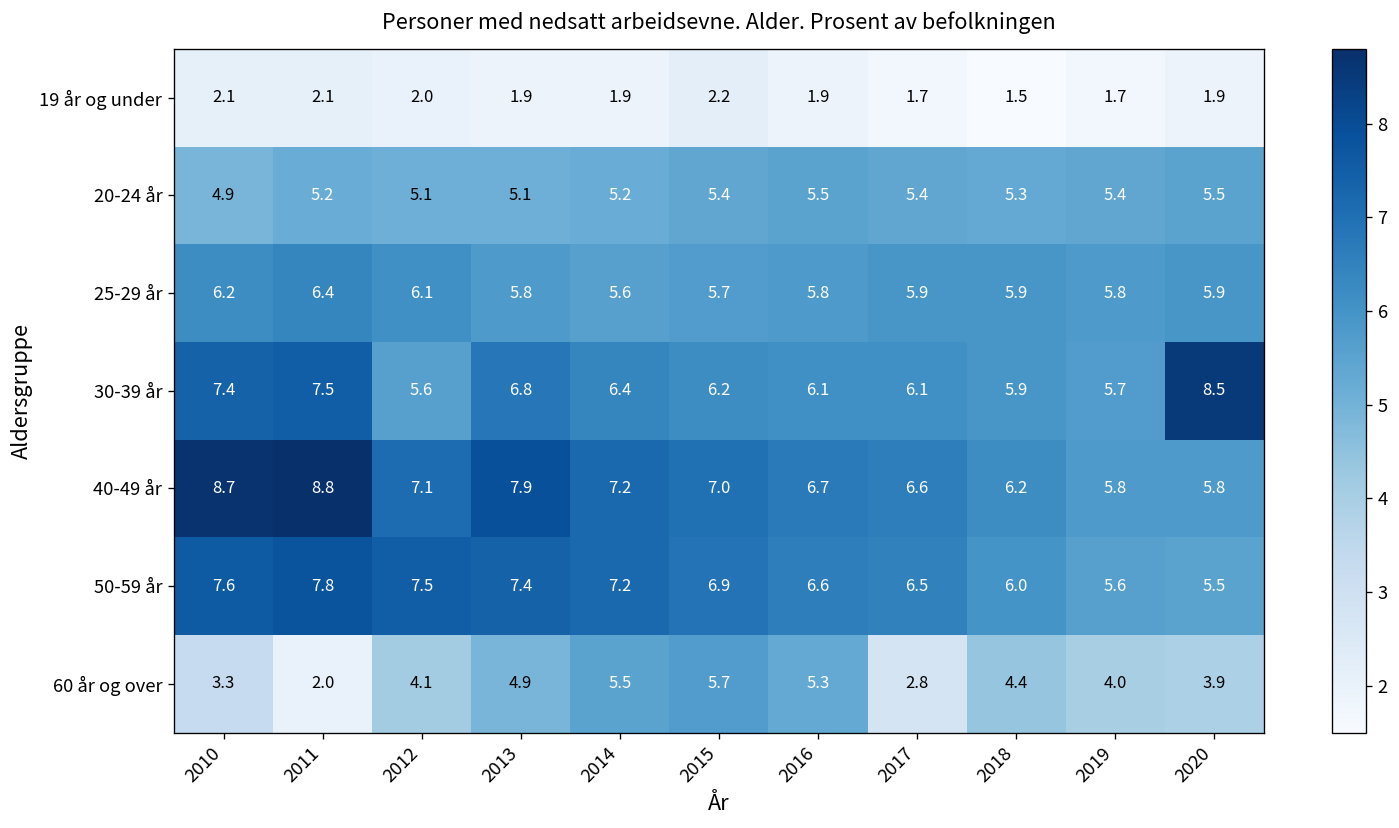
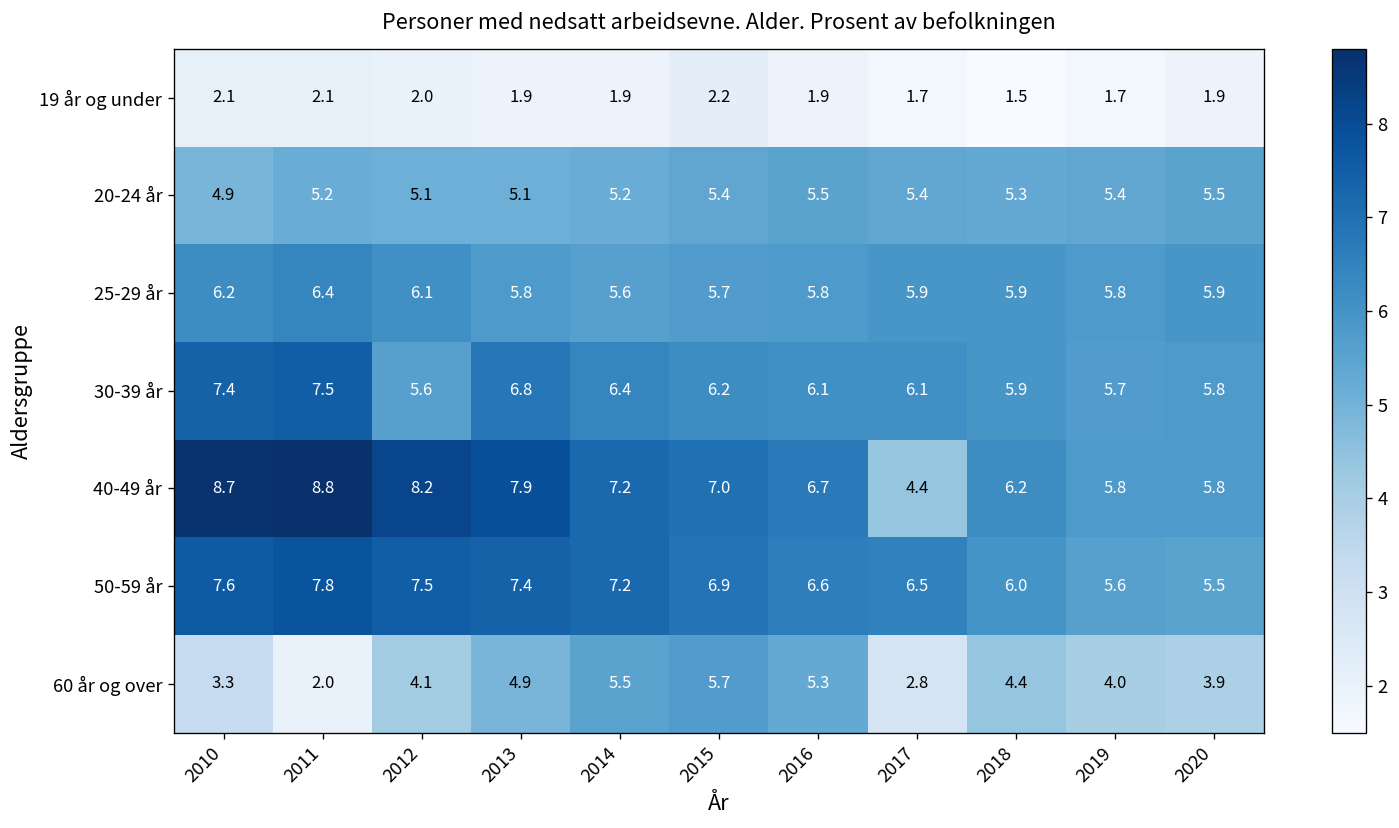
  {
    "19 år og under": {
      "2010": 2.1,
      "2011": 2.1,
      "2012": 2.0,
      "2013": 1.9,
      "2014": 1.9,
      "2015": 2.2,
      "2016": 1.9,
      "2017": 1.7,
      "2018": 1.5,
      "2019": 1.7,
      "2020": 1.9
    },
    "20-24 år": {
      "2010": 4.9,
      "2011": 5.2,
      "2012": 5.1,
      "2013": 5.1,
      "2014": 5.2,
      "2015": 5.4,
      "2016": 5.5,
      "2017": 5.4,
      "2018": 5.3,
      "2019": 5.4,
      "2020": 5.5
    },
    "25-29 år": {
      "2010": 6.2,
      "2011": 6.4,
      "2012": 6.1,
      "2013": 5.8,
      "2014": 5.6,
      "2015": 5.7,
      "2016": 5.8,
      "2017": 5.9,
      "2018": 5.9,
      "2019": 5.8,
      "2020": 5.9
    },
    "30-39 år": {
      "2010": 7.4,
      "2011": 7.5,
      "2012": 5.6,
      "2013": 6.8,
      "2014": 6.4,
      "2015": 6.2,
      "2016": 6.1,
      "2017": 6.1,
      "2018": 5.9,
      "2019": 5.7,
-     "2020": 8.5
+     "2020": 5.8
    },
    "40-49 år": {
      "2010": 8.7,
      "2011": 8.8,
-     "2012": 7.1,
+     "2012": 8.2,
      "2013": 7.9,
      "2014": 7.2,
      "2015": 7.0,
      "2016": 6.7,
-     "2017": 6.6,
+     "2017": 4.4,
      "2018": 6.2,
      "2019": 5.8,
      "2020": 5.8
    },
    "50-59 år": {
      "2010": 7.6,
      "2011": 7.8,
      "2012": 7.5,
      "2013": 7.4,
      "2014": 7.2,
      "2015": 6.9,
      "2016": 6.6,
      "2017": 6.5,
      "2018": 6.0,
      "2019": 5.6,
      "2020": 5.5
    },
    "60 år og over": {
      "2010": 3.3,
      "2011": 2.0,
      "2012": 4.1,
      "2013": 4.9,
      "2014": 5.5,
      "2015": 5.7,
      "2016": 5.3,
      "2017": 2.8,
      "2018": 4.4,
      "2019": 4.0,
      "2020": 3.9
    }
  }
